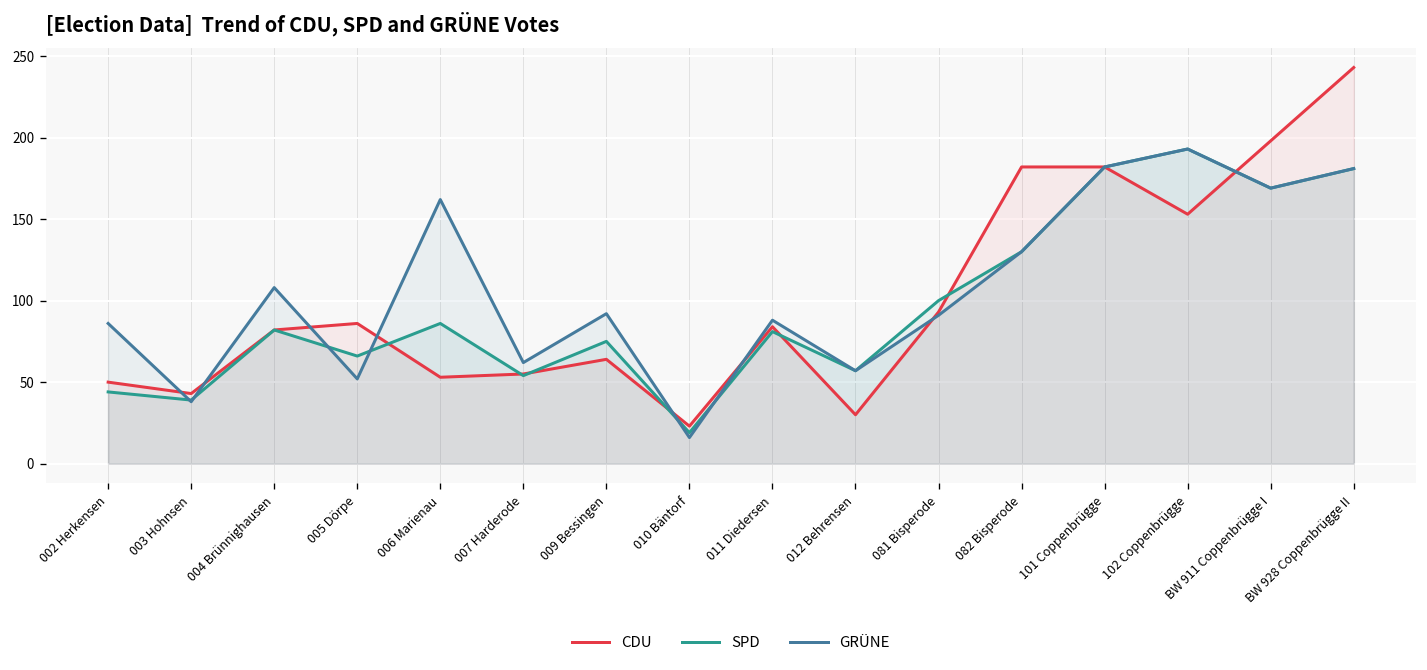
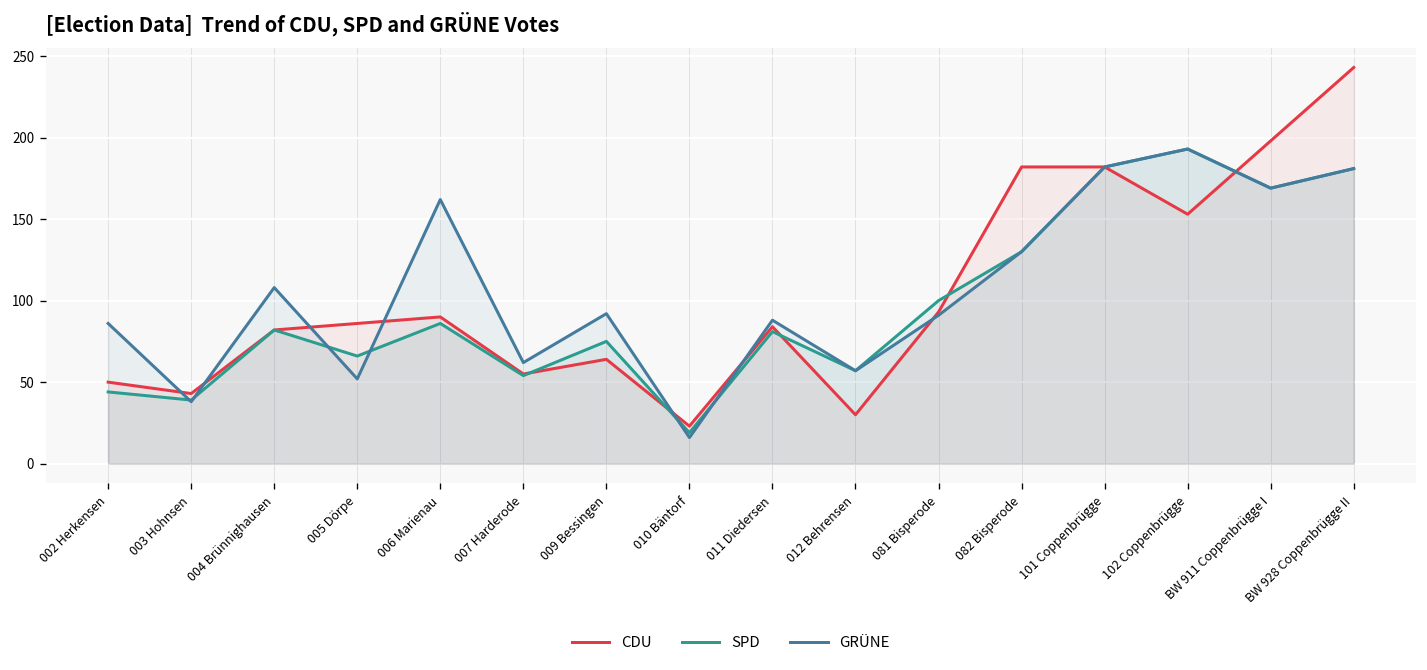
  {
    "CDU": {
      "002 Herkensen": 50,
      "003 Hohnsen": 43,
      "005 Dörpe": 86,
-     "006 Marienau": 53,
+     "006 Marienau": 90,
      "009 Bessingen": 64,
      "010 Bäntorf": 23,
      "011 Diedersen": 84,
      "012 Behrensen": 30,
      "081 Bisperode": 93,
      "082 Bisperode": 182,
      "102 Coppenbrügge": 153,
      "BW 911 Coppenbrügge I": 198,
      "BW 928 Coppenbrügge II": 243
    }
  }
